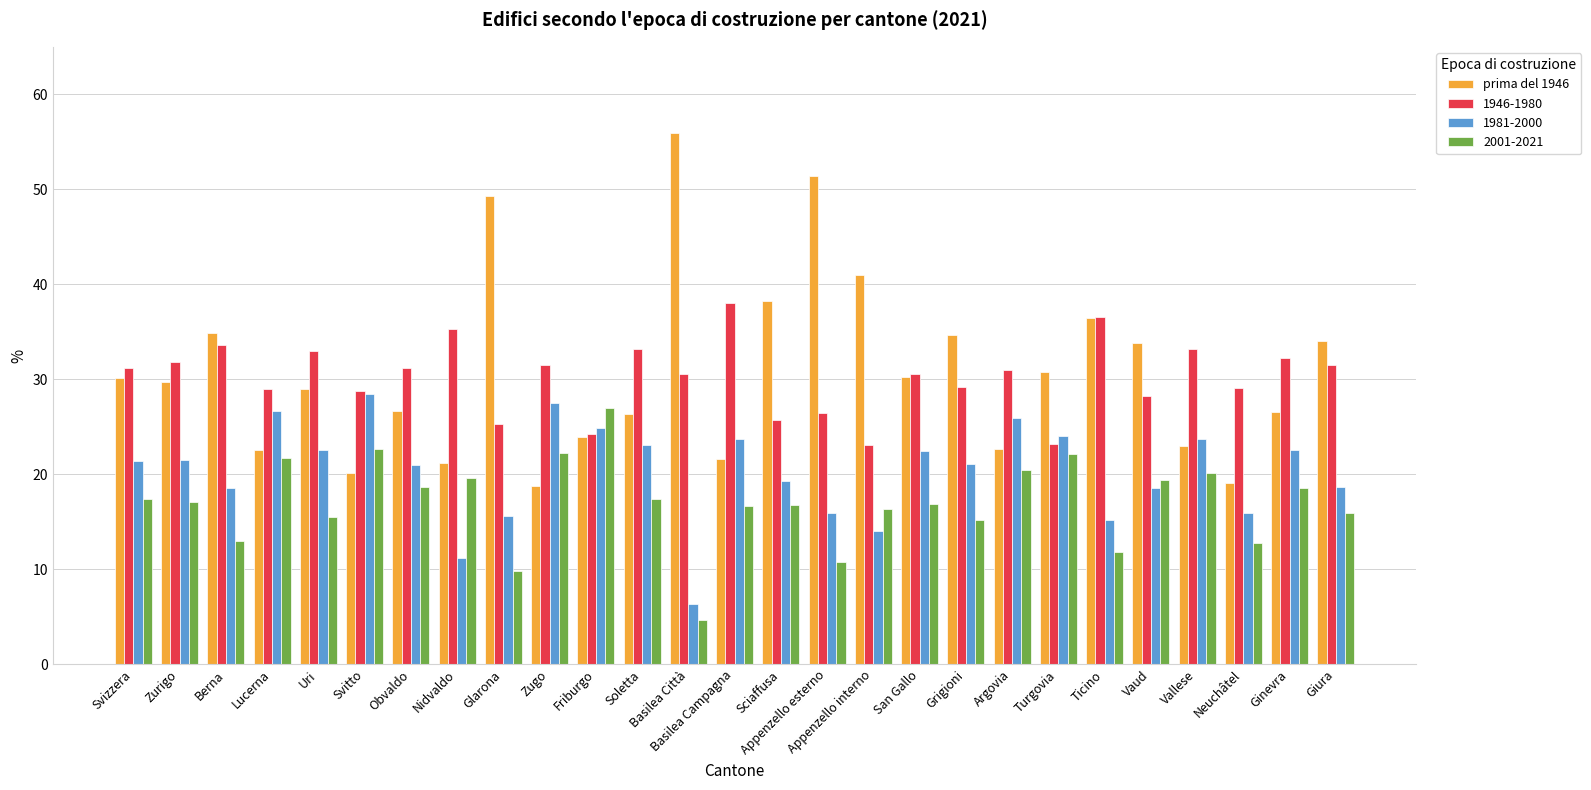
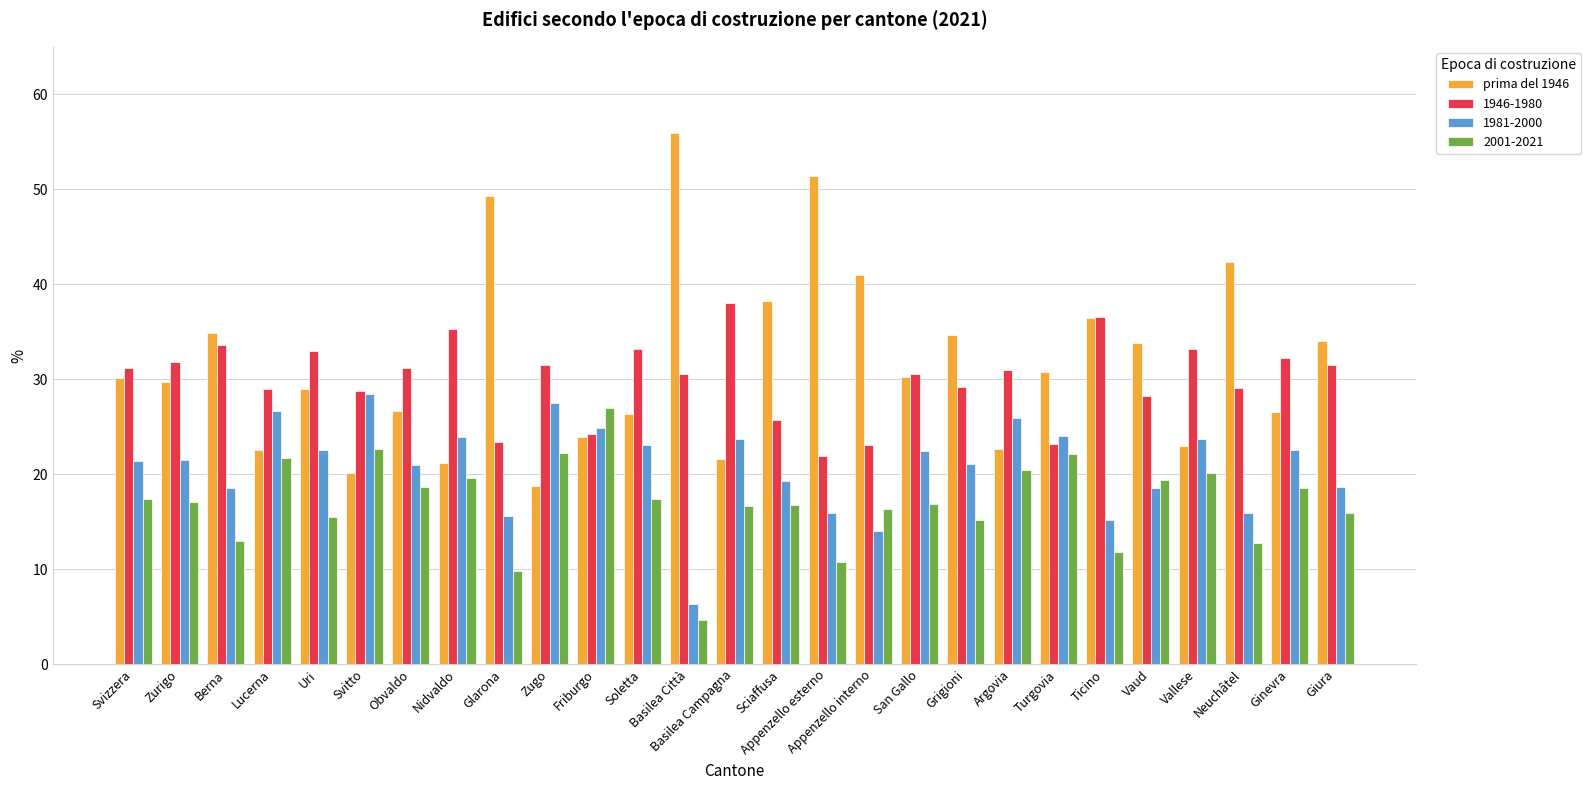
  {
    "prima del 1946": {
      "Svizzera": 30,
      "Zurigo": 30,
      "Berna": 35,
      "Lucerna": 23,
      "Uri": 29,
      "Svitto": 20,
      "Obvaldo": 27,
      "Nidvaldo": 21,
      "Glarona": 49,
      "Zugo": 19,
      "Friburgo": 24,
      "Soletta": 26,
      "Basilea Città": 56,
      "Basilea Campagna": 22,
      "Sciaffusa": 38,
      "Appenzello esterno": 51,
      "Appenzello interno": 41,
      "San Gallo": 30,
      "Grigioni": 35,
      "Argovia": 23,
      "Turgovia": 31,
      "Ticino": 36,
      "Vaud": 34,
      "Vallese": 23,
-     "Neuchâtel": 19,
+     "Neuchâtel": 42,
      "Ginevra": 27,
      "Giura": 34
    },
    "1946-1980": {
      "Svizzera": 31,
      "Zurigo": 32,
      "Berna": 34,
      "Lucerna": 29,
      "Uri": 33,
      "Svitto": 29,
      "Obvaldo": 31,
      "Nidvaldo": 35,
-     "Glarona": 25,
+     "Glarona": 23,
      "Zugo": 31,
      "Friburgo": 24,
      "Soletta": 33,
      "Basilea Città": 31,
      "Basilea Campagna": 38,
      "Sciaffusa": 26,
-     "Appenzello esterno": 26,
+     "Appenzello esterno": 22,
      "Appenzello interno": 23,
      "San Gallo": 31,
      "Grigioni": 29,
      "Argovia": 31,
      "Turgovia": 23,
      "Ticino": 37,
      "Vaud": 28,
      "Vallese": 33,
      "Neuchâtel": 29,
      "Ginevra": 32,
      "Giura": 32
    },
    "1981-2000": {
      "Svizzera": 21,
      "Zurigo": 21,
      "Berna": 19,
      "Lucerna": 27,
      "Uri": 23,
      "Svitto": 28,
      "Obvaldo": 21,
-     "Nidvaldo": 11,
+     "Nidvaldo": 24,
      "Glarona": 16,
      "Zugo": 28,
      "Friburgo": 25,
      "Soletta": 23,
      "Basilea Città": 6,
      "Basilea Campagna": 24,
      "Sciaffusa": 19,
      "Appenzello esterno": 16,
      "Appenzello interno": 14,
      "San Gallo": 22,
      "Grigioni": 21,
      "Argovia": 26,
      "Turgovia": 24,
      "Ticino": 15,
      "Vaud": 19,
      "Vallese": 24,
      "Neuchâtel": 16,
      "Ginevra": 23,
      "Giura": 19
    },
    "2001-2021": {
      "Svizzera": 17,
      "Zurigo": 17,
      "Berna": 13,
      "Lucerna": 22,
      "Uri": 16,
      "Svitto": 23,
      "Obvaldo": 19,
      "Nidvaldo": 20,
      "Glarona": 10,
      "Zugo": 22,
      "Friburgo": 27,
      "Soletta": 17,
      "Basilea Città": 5,
      "Basilea Campagna": 17,
      "Sciaffusa": 17,
      "Appenzello esterno": 11,
      "Appenzello interno": 16,
      "San Gallo": 17,
      "Grigioni": 15,
      "Argovia": 20,
      "Turgovia": 22,
      "Ticino": 12,
      "Vaud": 19,
      "Vallese": 20,
      "Neuchâtel": 13,
      "Ginevra": 19,
      "Giura": 16
    }
  }
